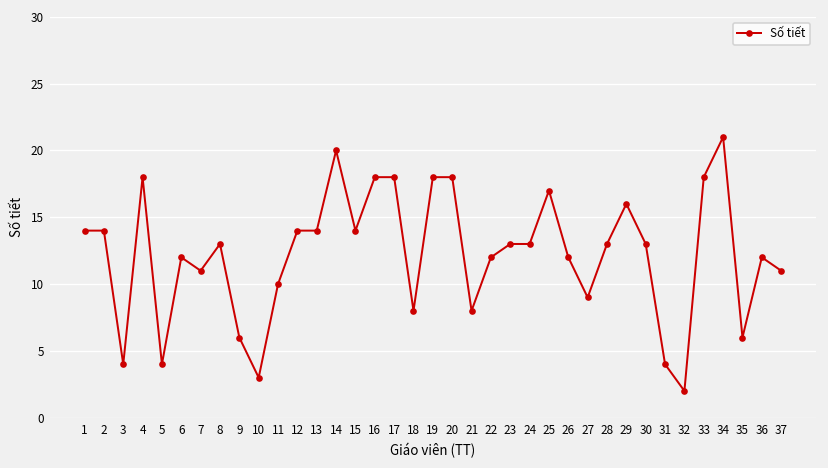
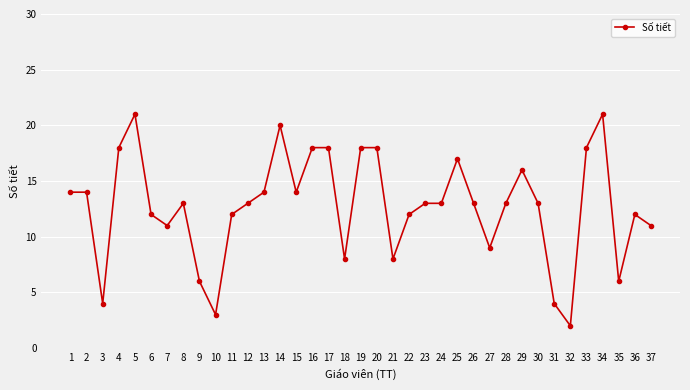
  {
    "1": 14,
    "2": 14,
    "3": 4,
    "4": 18,
-   "5": 4,
+   "5": 21,
    "6": 12,
    "7": 11,
    "8": 13,
    "9": 6,
    "10": 3,
-   "11": 10,
-   "12": 14,
+   "11": 12,
+   "12": 13,
    "13": 14,
    "14": 20,
    "15": 14,
    "16": 18,
    "17": 18,
    "18": 8,
    "19": 18,
    "20": 18,
    "21": 8,
    "22": 12,
    "23": 13,
    "24": 13,
    "25": 17,
-   "26": 12,
+   "26": 13,
    "27": 9,
    "28": 13,
    "29": 16,
    "30": 13,
    "31": 4,
    "32": 2,
    "33": 18,
    "34": 21,
    "35": 6,
    "36": 12,
    "37": 11
  }
